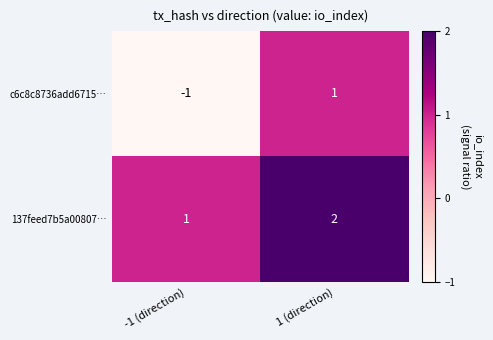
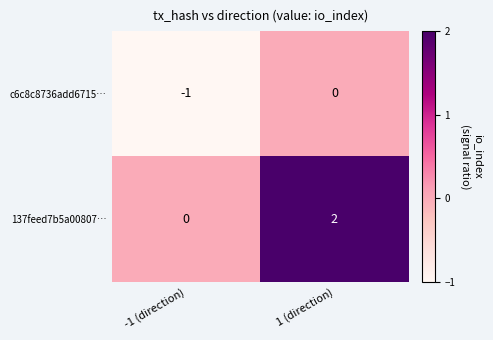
  {
    "c6c8c8736add6715…": {
      "-1 (direction)": -1,
-     "1 (direction)": 1
+     "1 (direction)": 0
    },
    "137feed7b5a00807…": {
-     "-1 (direction)": 1,
+     "-1 (direction)": 0,
      "1 (direction)": 2
    }
  }
